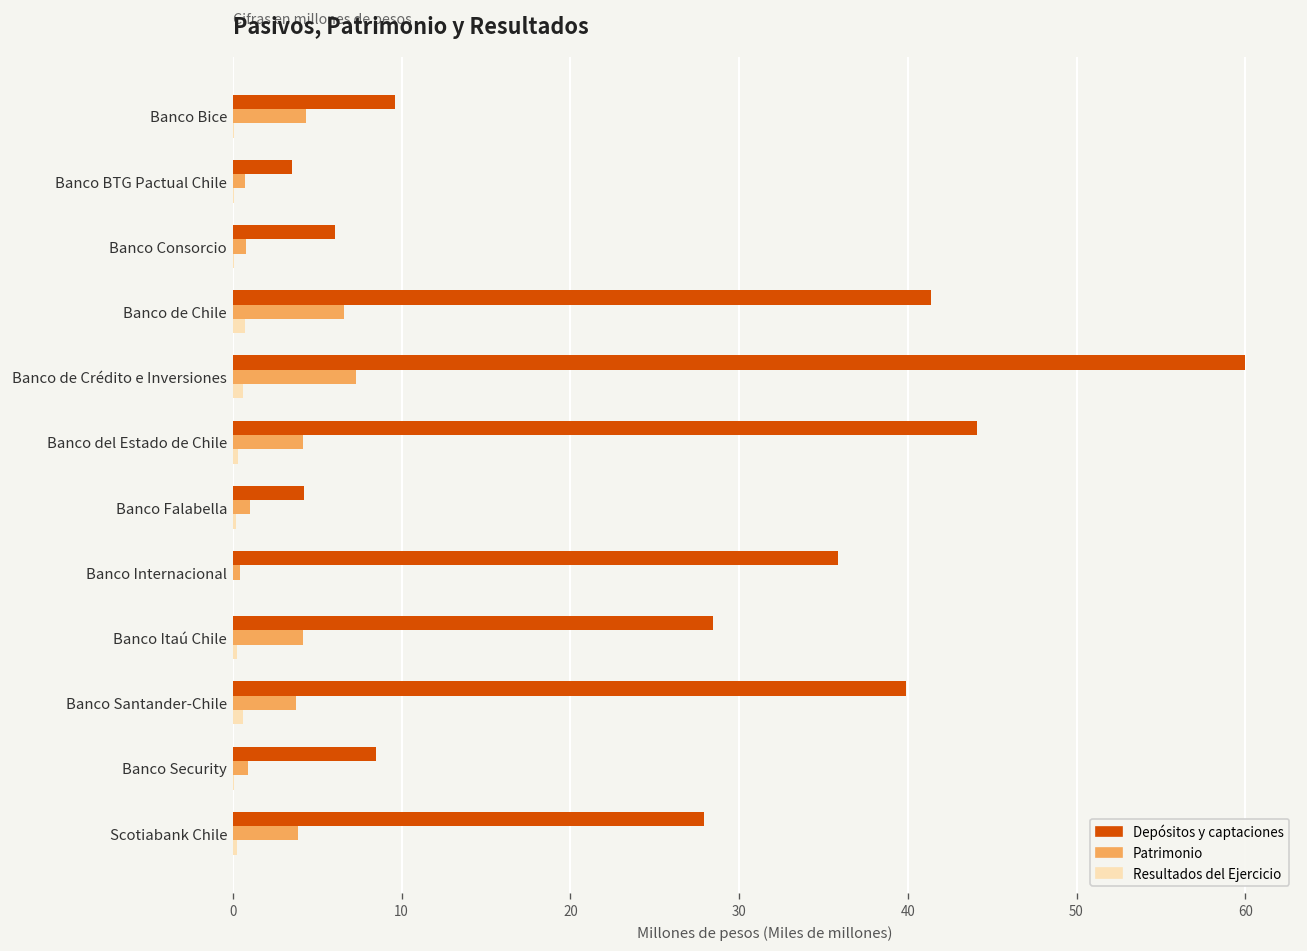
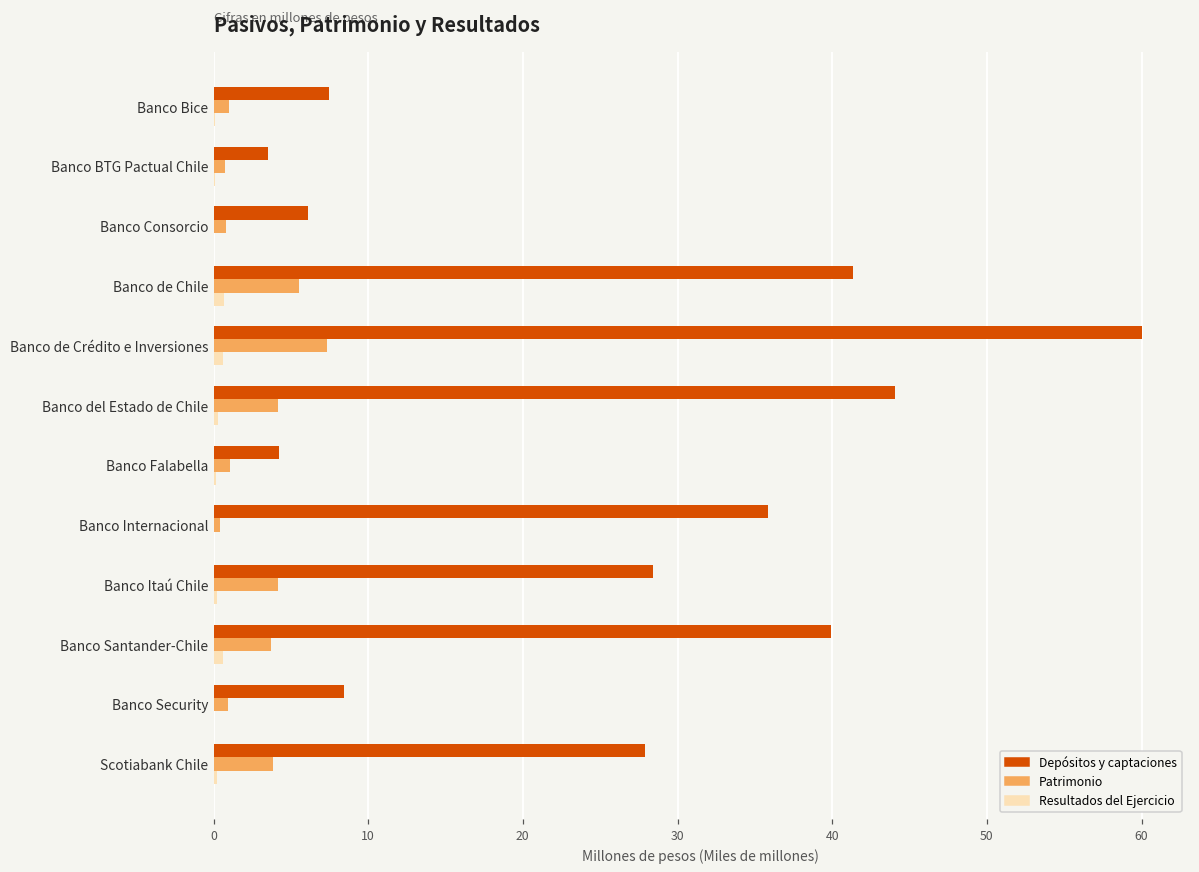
  {
    "Depósitos y captaciones": {
-     "Banco Bice": 9.6,
+     "Banco Bice": 7.5,
      "Banco BTG Pactual Chile": 3.5,
      "Banco Consorcio": 6.1,
      "Banco de Chile": 41.4,
      "Banco de Crédito e Inversiones": 60.0,
      "Banco del Estado de Chile": 44.1,
      "Banco Falabella": 4.2,
      "Banco Internacional": 35.8,
      "Banco Itaú Chile": 28.4,
      "Banco Santander-Chile": 39.9,
      "Banco Security": 8.5,
      "Scotiabank Chile": 27.9
    },
    "Patrimonio": {
-     "Banco Bice": 4.3,
+     "Banco Bice": 1.0,
      "Banco BTG Pactual Chile": 0.7,
      "Banco Consorcio": 0.8,
-     "Banco de Chile": 6.6,
+     "Banco de Chile": 5.6,
      "Banco de Crédito e Inversiones": 7.3,
      "Banco del Estado de Chile": 4.2,
      "Banco Falabella": 1.0,
      "Banco Internacional": 0.4,
      "Banco Itaú Chile": 4.1,
      "Banco Santander-Chile": 3.7,
      "Banco Security": 0.9,
      "Scotiabank Chile": 3.9
    },
    "Resultados del Ejercicio": {
      "Banco de Chile": 0.7,
      "Banco de Crédito e Inversiones": 0.6,
      "Banco del Estado de Chile": 0.3,
      "Banco Itaú Chile": 0.2,
      "Banco Santander-Chile": 0.6,
      "Scotiabank Chile": 0.2
    }
  }
